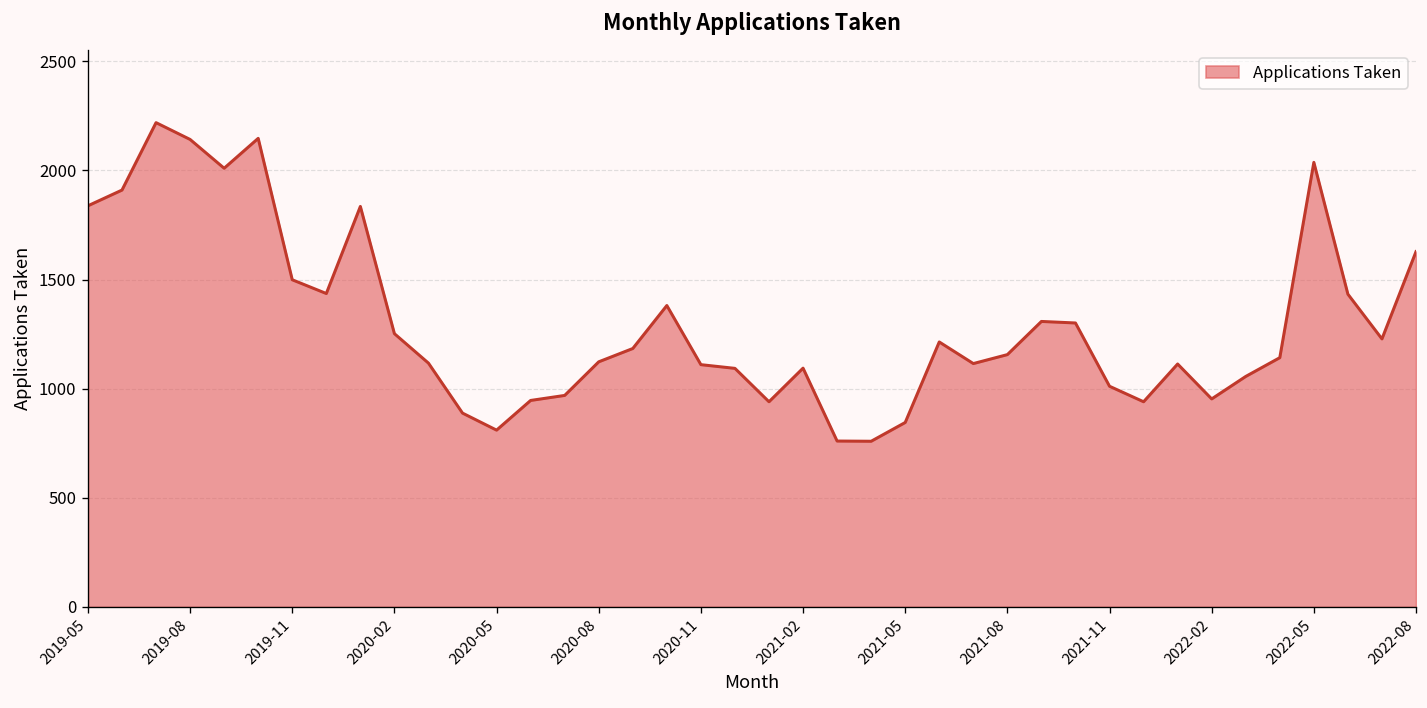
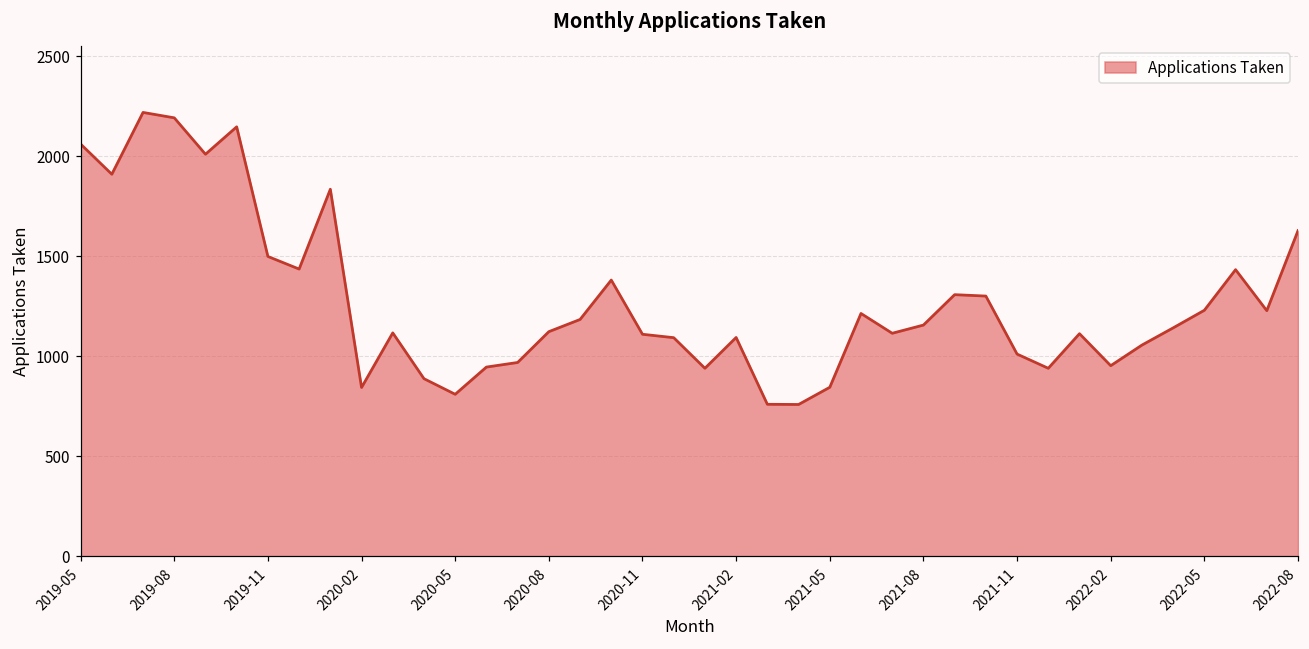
  {
-   "2019-05": 1840,
-   "2019-08": 2140,
+   "2019-05": 2060,
+   "2019-08": 2190,
    "2019-11": 1500,
-   "2020-02": 1250,
+   "2020-02": 840,
    "2020-05": 810,
    "2020-08": 1120,
    "2020-11": 1110,
    "2021-02": 1090,
    "2021-05": 850,
    "2021-08": 1160,
    "2021-11": 1010,
    "2022-02": 950,
-   "2022-05": 2040,
+   "2022-05": 1230,
    "2022-08": 1630
  }
